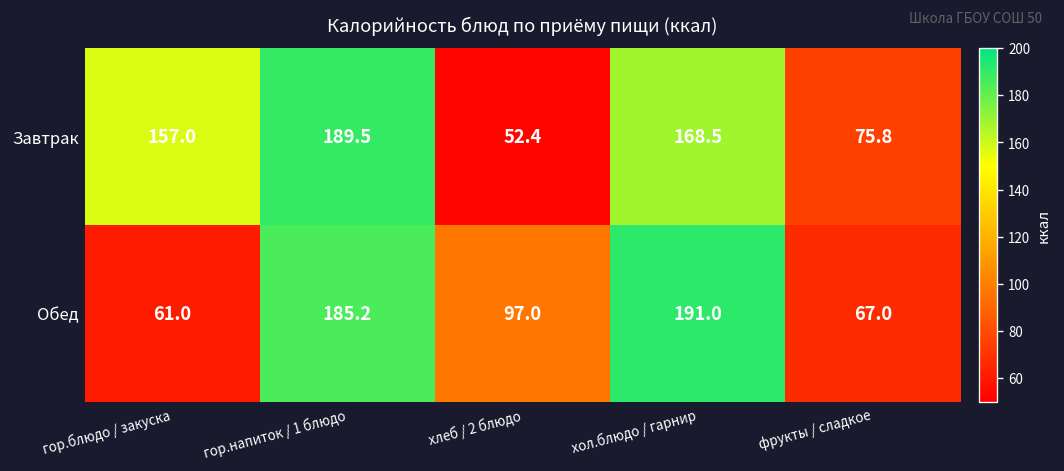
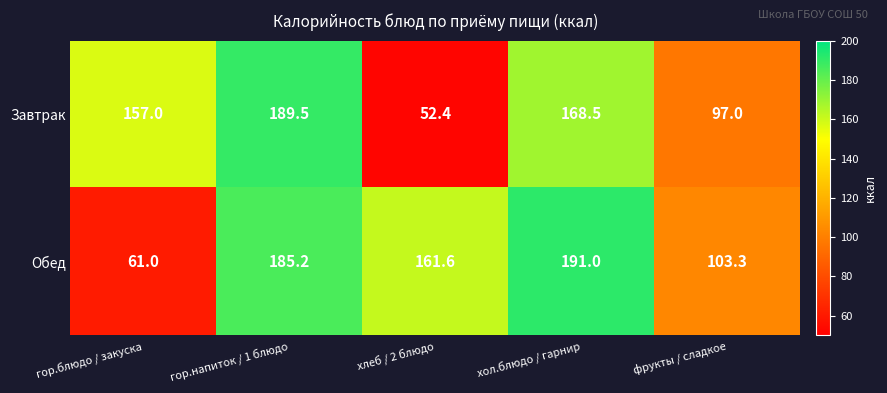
  {
    "Завтрак": {
      "гор.блюдо / закуска": 157.0,
      "гор.напиток / 1 блюдо": 189.5,
      "хлеб / 2 блюдо": 52.4,
      "хол.блюдо / гарнир": 168.5,
-     "фрукты / сладкое": 75.8
+     "фрукты / сладкое": 97.0
    },
    "Обед": {
      "гор.блюдо / закуска": 61.0,
      "гор.напиток / 1 блюдо": 185.2,
-     "хлеб / 2 блюдо": 97.0,
+     "хлеб / 2 блюдо": 161.6,
      "хол.блюдо / гарнир": 191.0,
-     "фрукты / сладкое": 67.0
+     "фрукты / сладкое": 103.3
    }
  }
